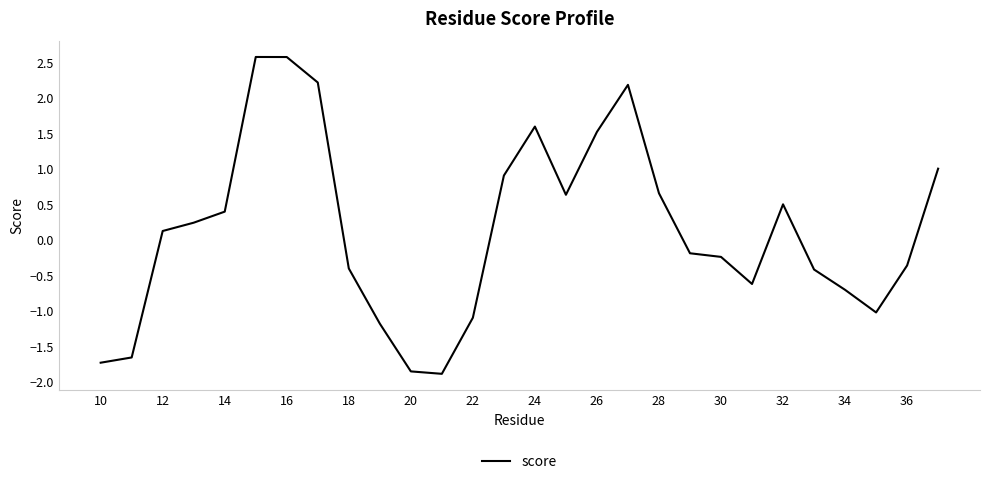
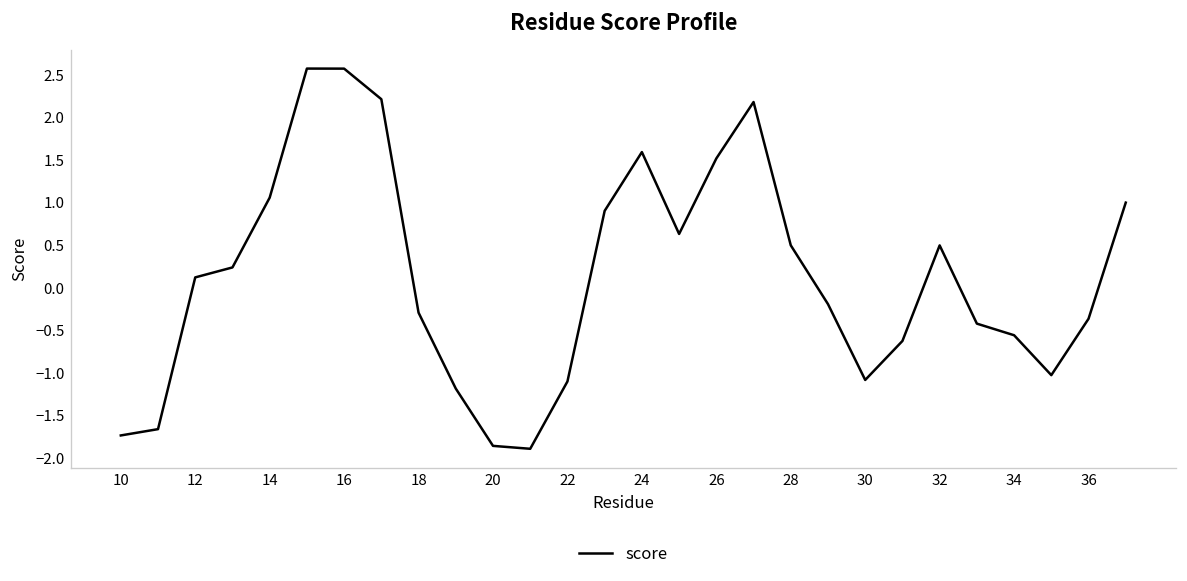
  {
    "10": -1.7,
    "12": 0.1,
-   "14": 0.4,
+   "14": 1.1,
    "16": 2.6,
-   "18": -0.4,
+   "18": -0.3,
    "20": -1.9,
    "22": -1.1,
    "24": 1.6,
    "26": 1.5,
-   "28": 0.7,
-   "30": -0.2,
+   "28": 0.5,
+   "30": -1.1,
    "32": 0.5,
-   "34": -0.7,
+   "34": -0.6,
    "36": -0.4
  }
